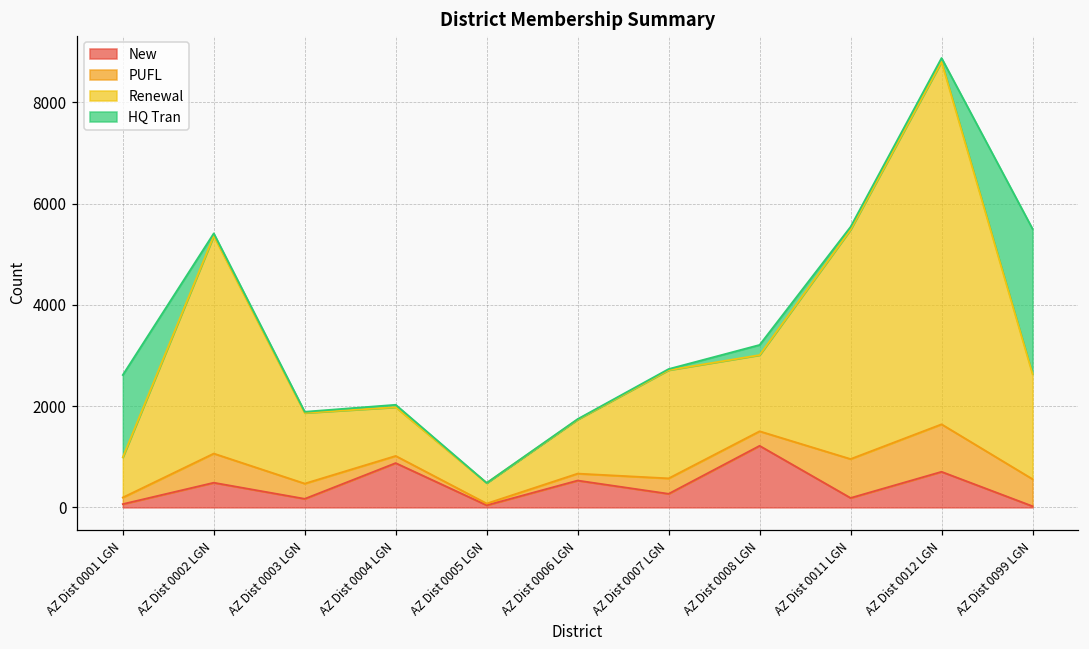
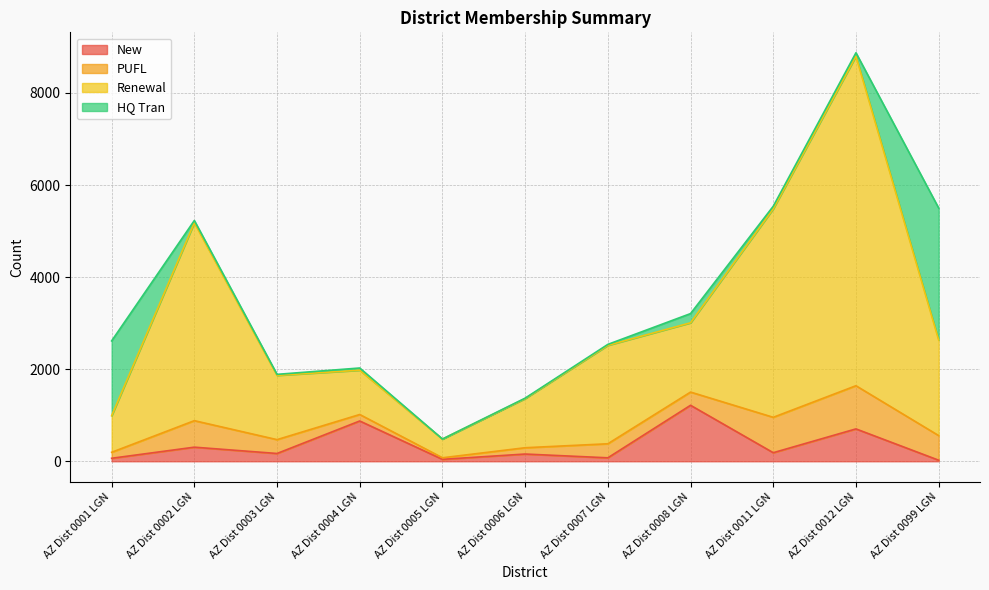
  {
    "New": {
      "AZ Dist 0001 LGN": 100,
-     "AZ Dist 0002 LGN": 500,
+     "AZ Dist 0002 LGN": 300,
      "AZ Dist 0003 LGN": 200,
      "AZ Dist 0004 LGN": 900,
-     "AZ Dist 0006 LGN": 500,
-     "AZ Dist 0007 LGN": 300,
+     "AZ Dist 0006 LGN": 200,
+     "AZ Dist 0007 LGN": 100,
      "AZ Dist 0008 LGN": 1200,
      "AZ Dist 0011 LGN": 200,
      "AZ Dist 0012 LGN": 700,
      "AZ Dist 0099 LGN": 0
    },
    "HQ Tran": {
      "AZ Dist 0001 LGN": 1600,
      "AZ Dist 0008 LGN": 200,
      "AZ Dist 0011 LGN": 100,
      "AZ Dist 0012 LGN": 100,
      "AZ Dist 0099 LGN": 2900
    }
  }
